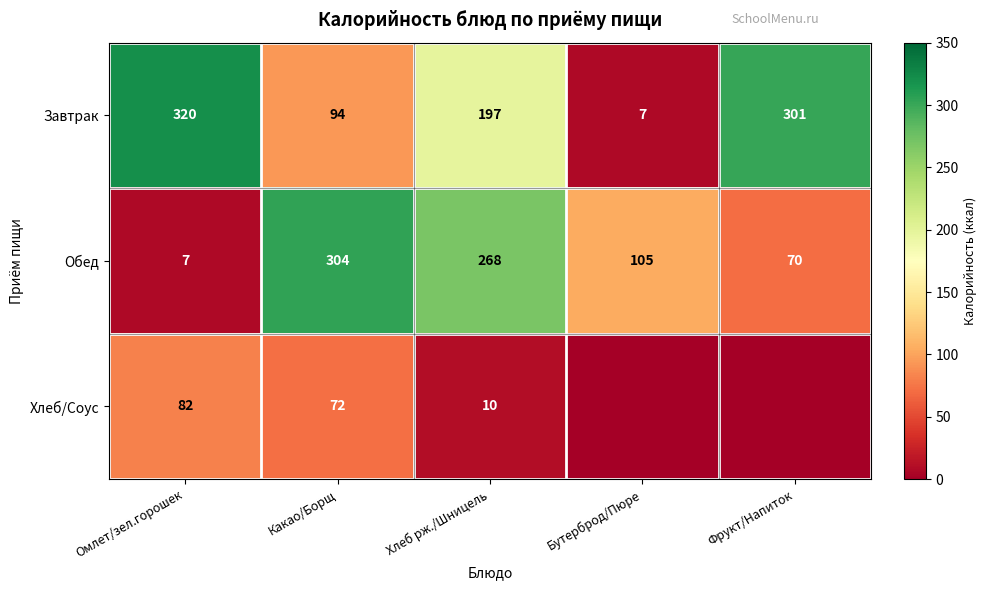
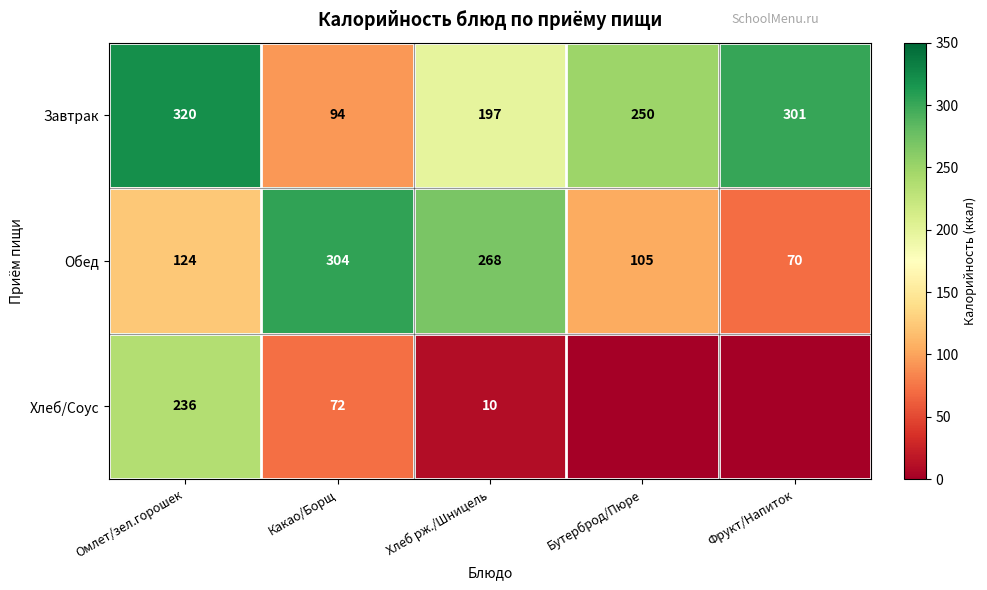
  {
    "Завтрак": {
      "Омлет/зел.горошек": 320,
      "Какао/Борщ": 94,
      "Хлеб рж./Шницель": 197,
-     "Бутерброд/Пюре": 7,
+     "Бутерброд/Пюре": 250,
      "Фрукт/Напиток": 301
    },
    "Обед": {
-     "Омлет/зел.горошек": 7,
+     "Омлет/зел.горошек": 124,
      "Какао/Борщ": 304,
      "Хлеб рж./Шницель": 268,
      "Бутерброд/Пюре": 105,
      "Фрукт/Напиток": 70
    },
    "Хлеб/Соус": {
-     "Омлет/зел.горошек": 82,
+     "Омлет/зел.горошек": 236,
      "Какао/Борщ": 72,
      "Хлеб рж./Шницель": 10
    }
  }
